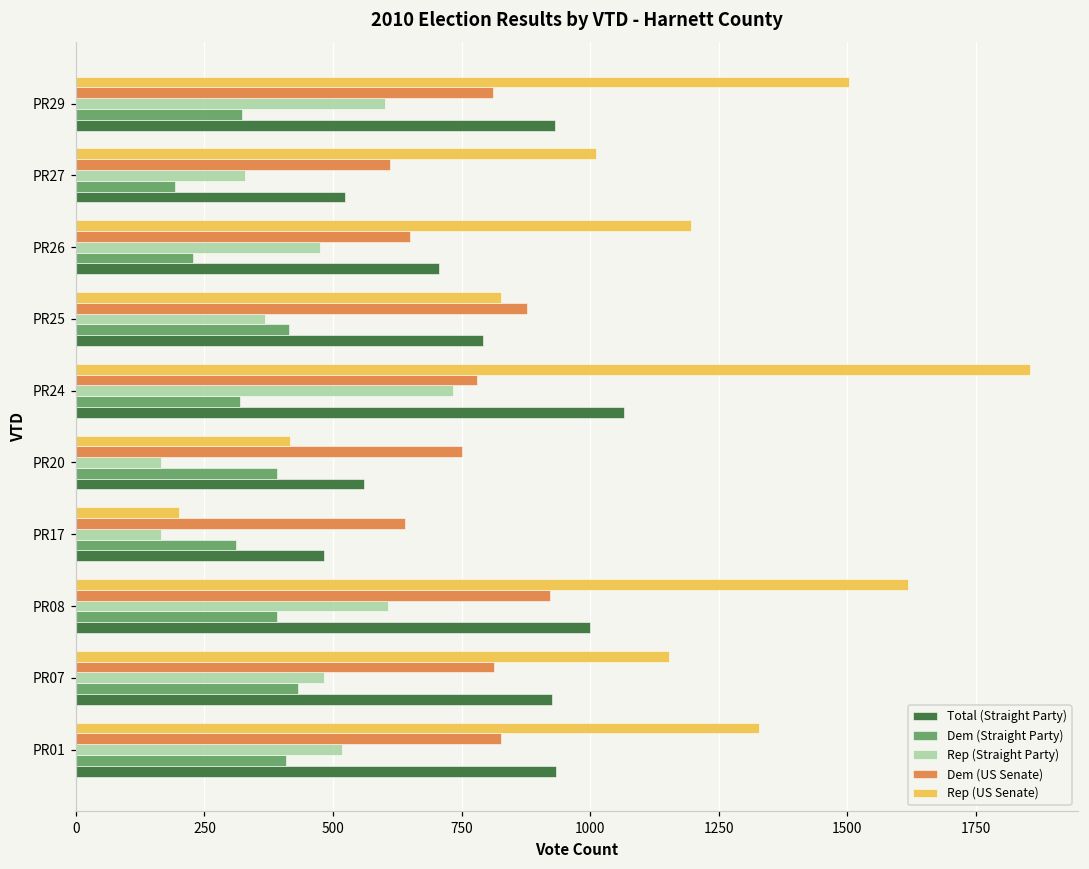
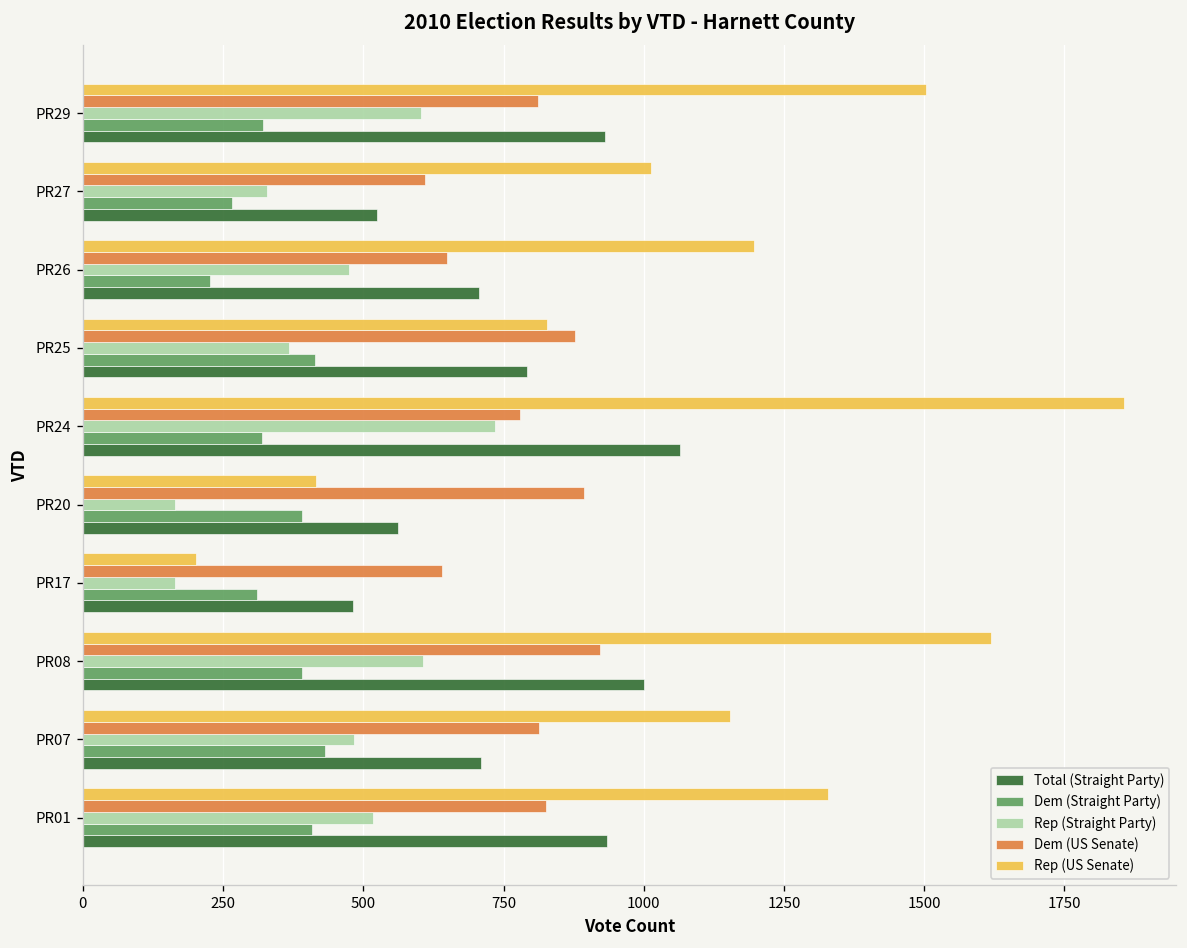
  {
    "Total (Straight Party)": {
      "PR29": 930,
      "PR27": 520,
      "PR26": 710,
      "PR25": 790,
      "PR24": 1070,
      "PR20": 560,
      "PR17": 480,
      "PR08": 1000,
-     "PR07": 930,
+     "PR07": 710,
      "PR01": 930
    },
    "Dem (Straight Party)": {
      "PR29": 320,
-     "PR27": 190,
+     "PR27": 270,
      "PR26": 230,
      "PR25": 410,
      "PR24": 320,
      "PR20": 390,
      "PR17": 310,
      "PR08": 390,
      "PR07": 430,
      "PR01": 410
    },
    "Rep (Straight Party)": {
      "PR29": 600,
      "PR27": 330,
      "PR26": 470,
      "PR25": 370,
      "PR24": 730,
      "PR20": 170,
      "PR17": 170,
      "PR08": 610,
      "PR07": 480,
      "PR01": 520
    },
    "Dem (US Senate)": {
      "PR29": 810,
      "PR27": 610,
      "PR26": 650,
      "PR25": 880,
      "PR24": 780,
-     "PR20": 750,
+     "PR20": 890,
      "PR17": 640,
      "PR08": 920,
      "PR07": 810,
      "PR01": 830
    },
    "Rep (US Senate)": {
      "PR29": 1500,
      "PR27": 1010,
      "PR26": 1200,
      "PR25": 830,
      "PR24": 1860,
      "PR20": 420,
      "PR17": 200,
      "PR08": 1620,
      "PR07": 1150,
      "PR01": 1330
    }
  }
